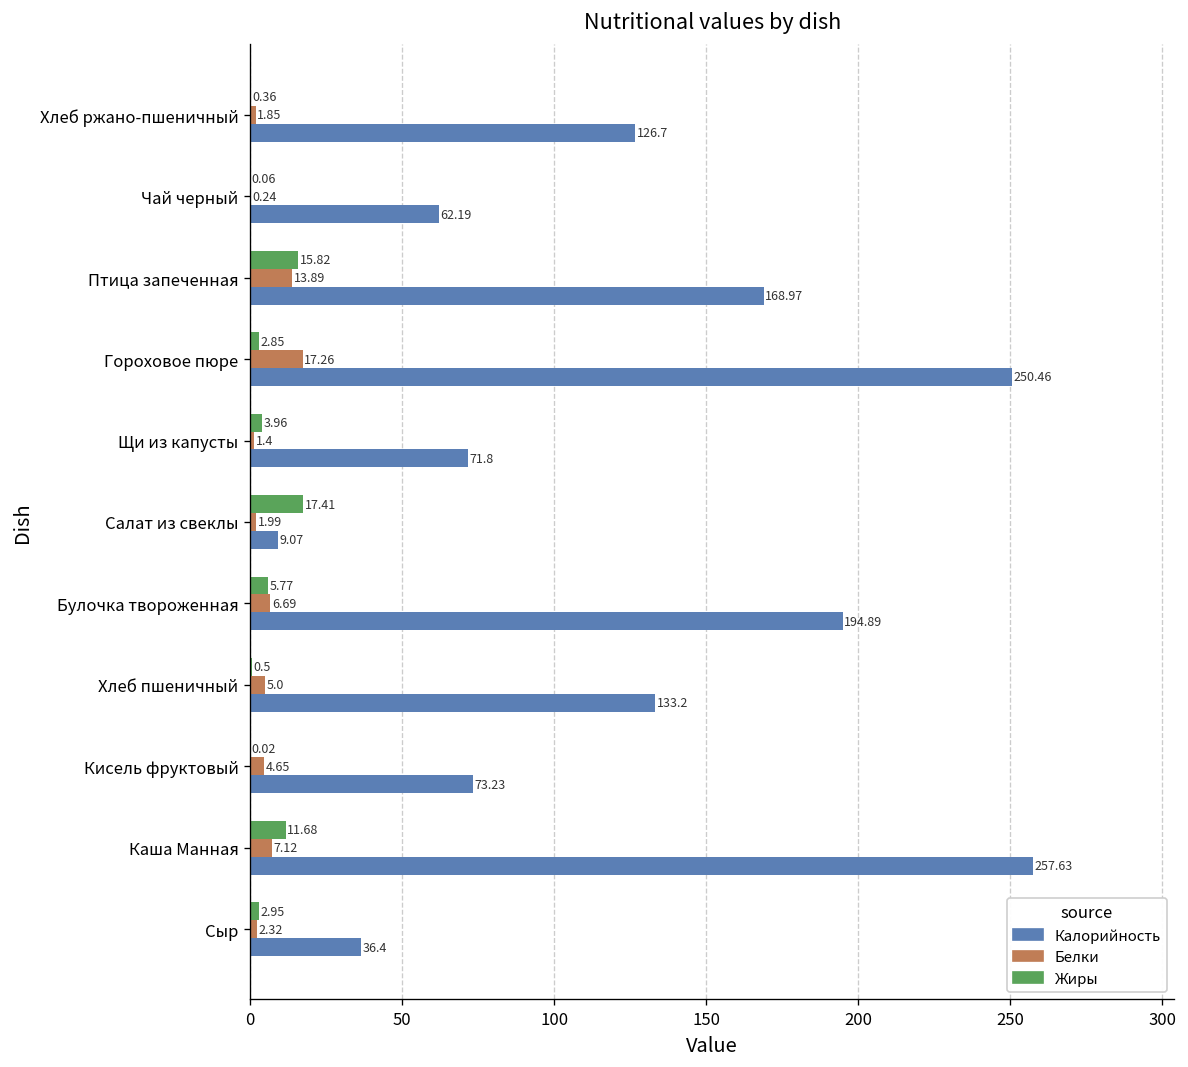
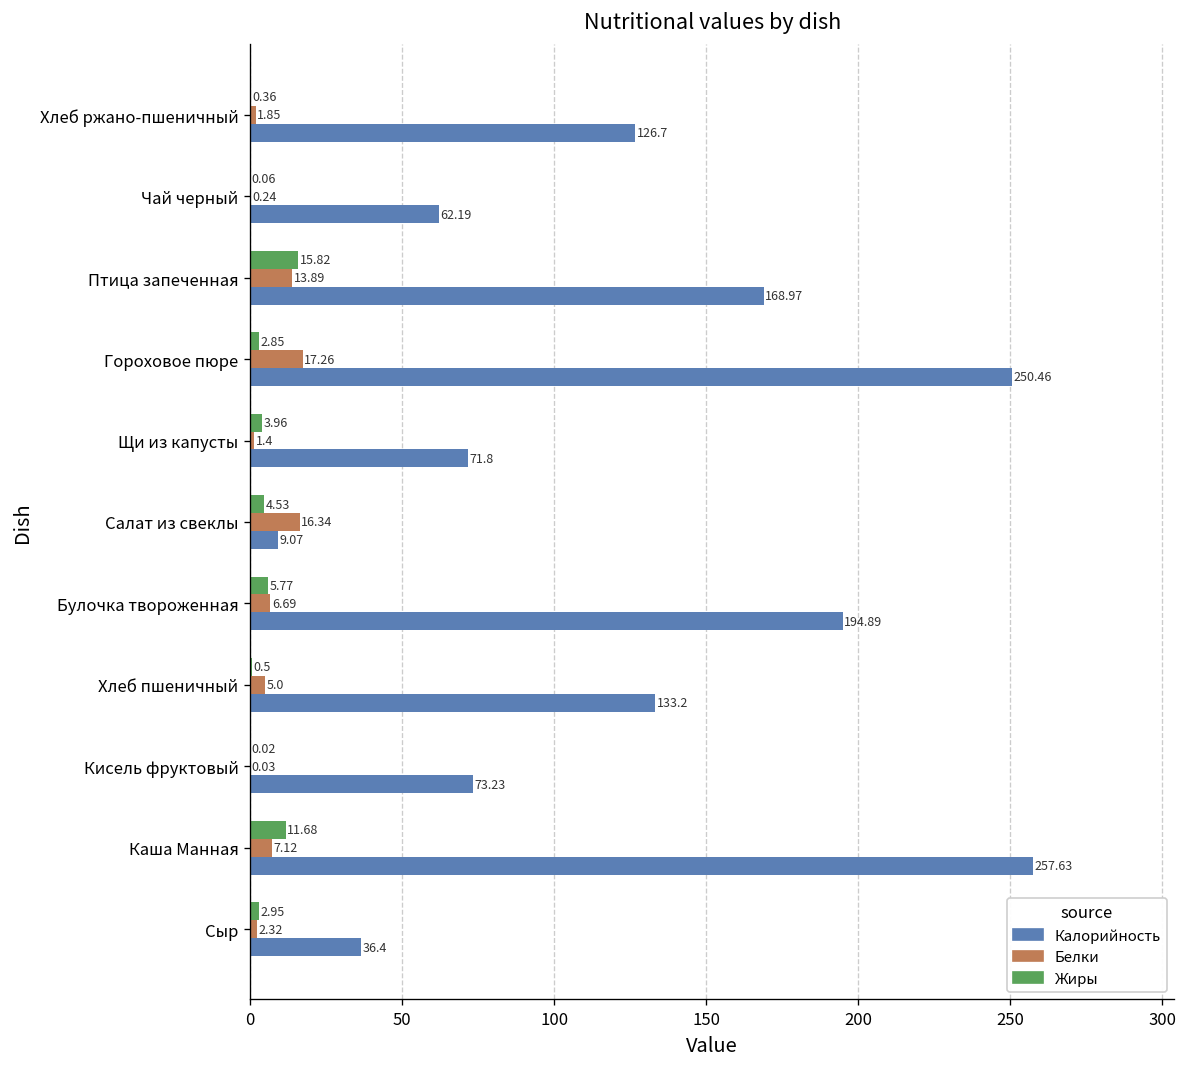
  {
    "Калорийность": {
      "Хлеб ржано-пшеничный": 126.7,
      "Чай черный": 62.19,
      "Птица запеченная": 168.97,
      "Гороховое пюре": 250.46,
      "Щи из капусты": 71.8,
      "Салат из свеклы": 9.07,
      "Булочка твороженная": 194.89,
      "Хлеб пшеничный": 133.2,
      "Кисель фруктовый": 73.23,
      "Каша Манная": 257.63,
      "Сыр": 36.4
    },
    "Белки": {
      "Хлеб ржано-пшеничный": 1.85,
      "Чай черный": 0.24,
      "Птица запеченная": 13.89,
      "Гороховое пюре": 17.26,
      "Щи из капусты": 1.4,
-     "Салат из свеклы": 1.99,
+     "Салат из свеклы": 16.34,
      "Булочка твороженная": 6.69,
      "Хлеб пшеничный": 5.0,
-     "Кисель фруктовый": 4.65,
+     "Кисель фруктовый": 0.03,
      "Каша Манная": 7.12,
      "Сыр": 2.32
    },
    "Жиры": {
      "Хлеб ржано-пшеничный": 0.36,
      "Чай черный": 0.06,
      "Птица запеченная": 15.82,
      "Гороховое пюре": 2.85,
      "Щи из капусты": 3.96,
-     "Салат из свеклы": 17.41,
+     "Салат из свеклы": 4.53,
      "Булочка твороженная": 5.77,
      "Хлеб пшеничный": 0.5,
      "Кисель фруктовый": 0.02,
      "Каша Манная": 11.68,
      "Сыр": 2.95
    }
  }
